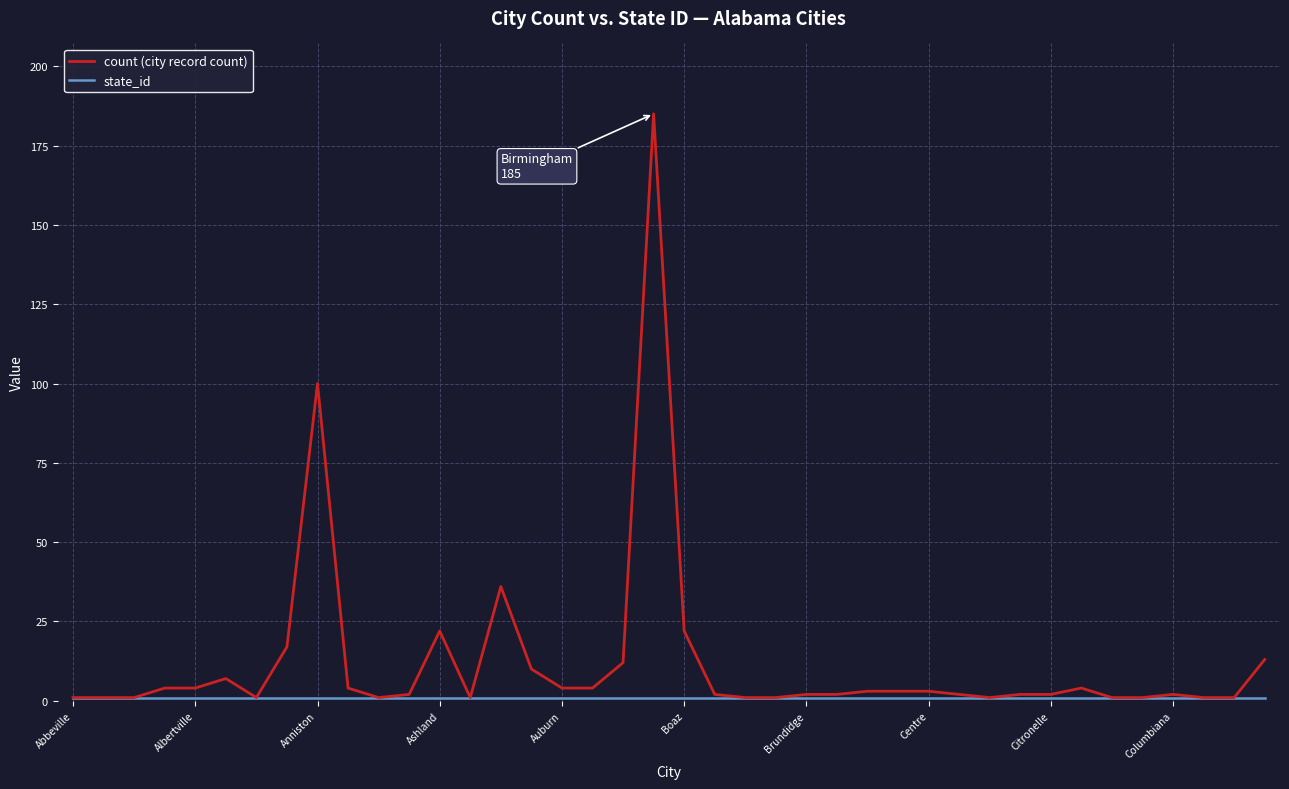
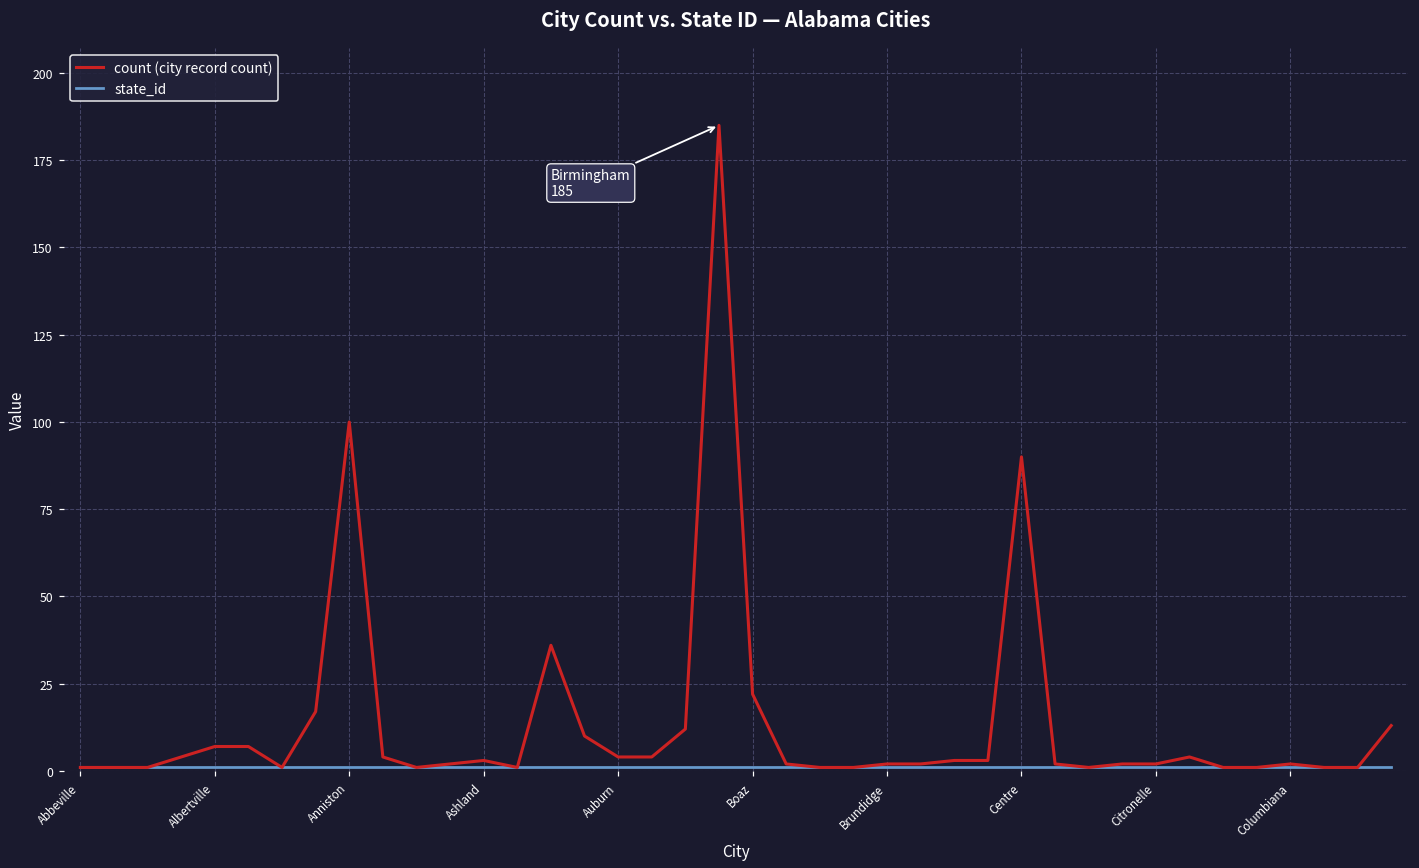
  {
    "count (city record count)": {
-     "Albertville": 4,
+     "Albertville": 7,
      "Anniston": 100,
-     "Ashland": 22,
+     "Ashland": 3,
      "Auburn": 4,
      "Boaz": 22,
      "Brundidge": 2,
-     "Centre": 3,
+     "Centre": 90,
      "Citronelle": 2,
      "Columbiana": 2
    },
    "state_id": {
      "Albertville": 1,
      "Anniston": 1,
      "Ashland": 1,
      "Auburn": 1,
      "Boaz": 1,
      "Brundidge": 1,
      "Centre": 1,
      "Citronelle": 1,
      "Columbiana": 1
    }
  }
